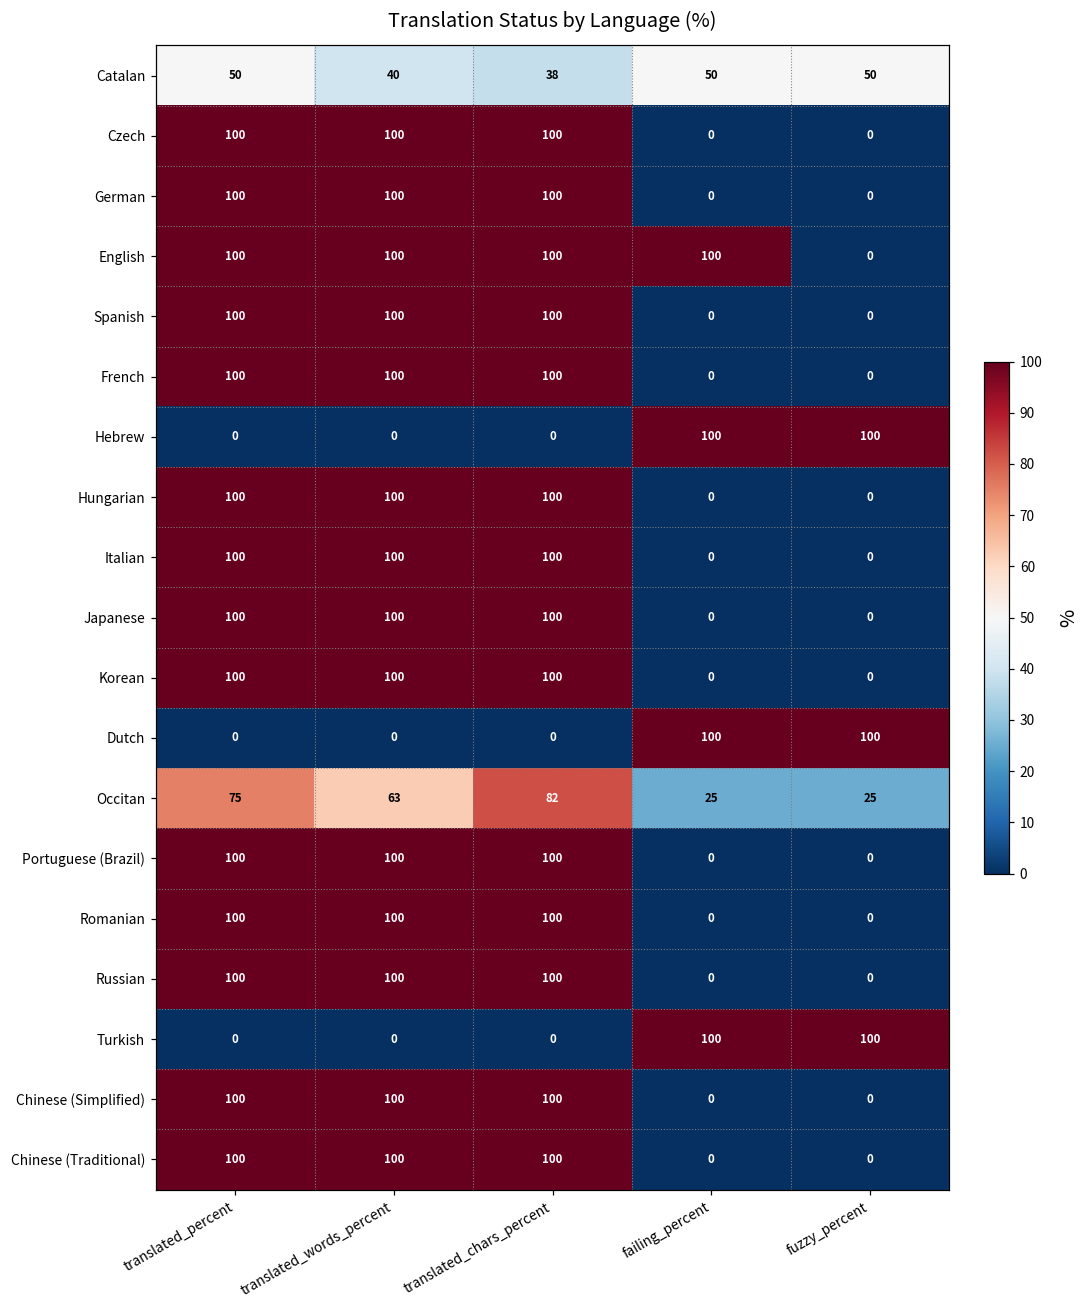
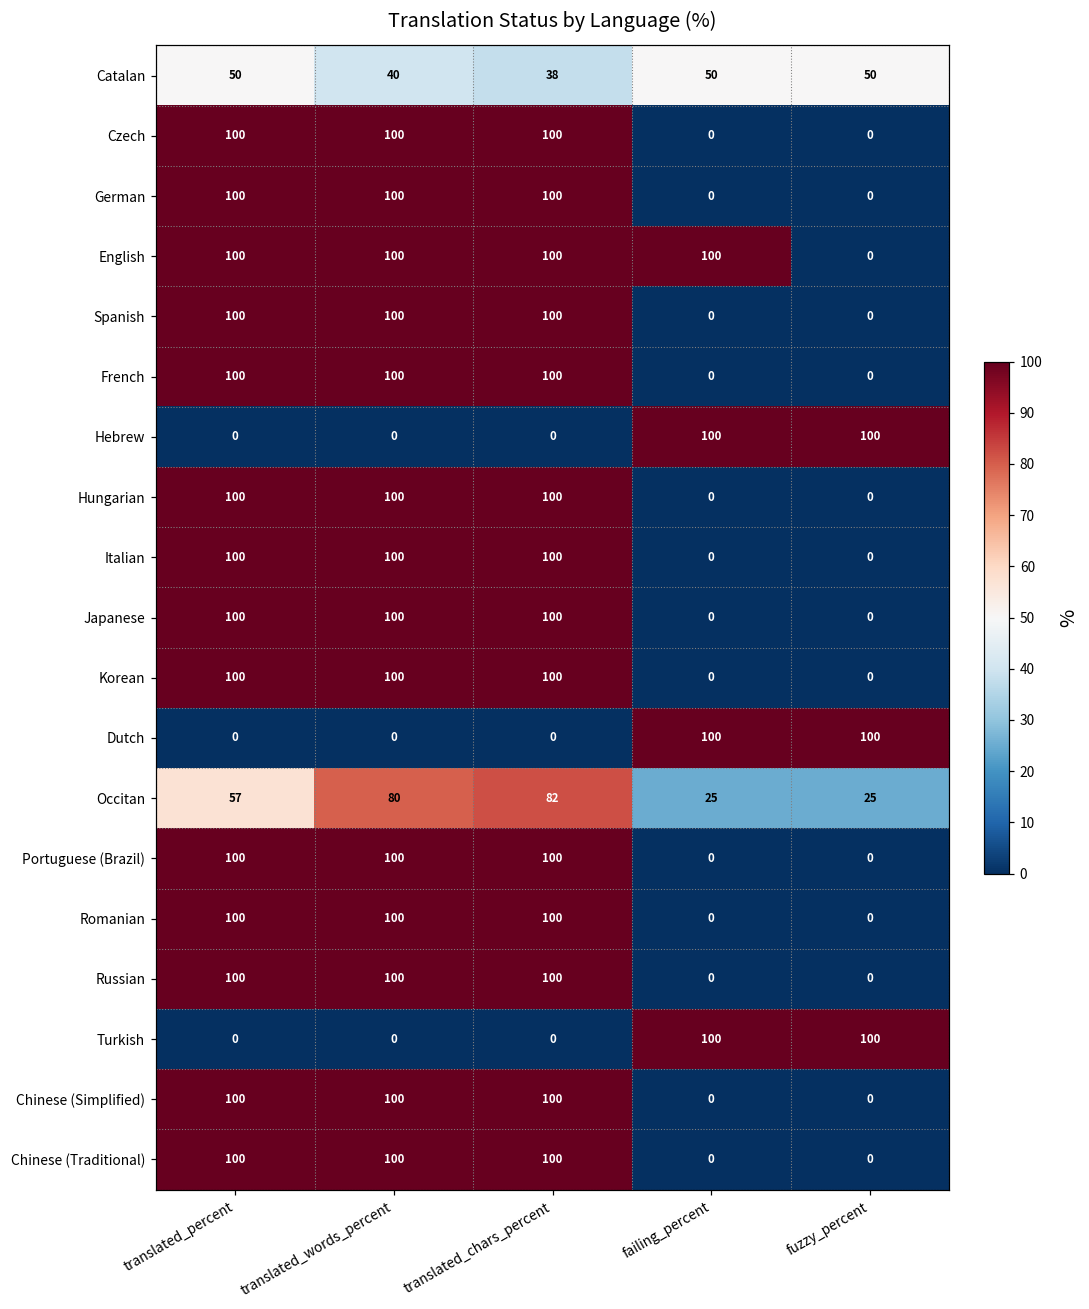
  {
    "Catalan": {
      "translated_percent": 50,
      "translated_words_percent": 40,
      "translated_chars_percent": 38,
      "failing_percent": 50,
      "fuzzy_percent": 50
    },
    "Czech": {
      "translated_percent": 100,
      "translated_words_percent": 100,
      "translated_chars_percent": 100,
      "failing_percent": 0,
      "fuzzy_percent": 0
    },
    "German": {
      "translated_percent": 100,
      "translated_words_percent": 100,
      "translated_chars_percent": 100,
      "failing_percent": 0,
      "fuzzy_percent": 0
    },
    "English": {
      "translated_percent": 100,
      "translated_words_percent": 100,
      "translated_chars_percent": 100,
      "failing_percent": 100,
      "fuzzy_percent": 0
    },
    "Spanish": {
      "translated_percent": 100,
      "translated_words_percent": 100,
      "translated_chars_percent": 100,
      "failing_percent": 0,
      "fuzzy_percent": 0
    },
    "French": {
      "translated_percent": 100,
      "translated_words_percent": 100,
      "translated_chars_percent": 100,
      "failing_percent": 0,
      "fuzzy_percent": 0
    },
    "Hebrew": {
      "translated_percent": 0,
      "translated_words_percent": 0,
      "translated_chars_percent": 0,
      "failing_percent": 100,
      "fuzzy_percent": 100
    },
    "Hungarian": {
      "translated_percent": 100,
      "translated_words_percent": 100,
      "translated_chars_percent": 100,
      "failing_percent": 0,
      "fuzzy_percent": 0
    },
    "Italian": {
      "translated_percent": 100,
      "translated_words_percent": 100,
      "translated_chars_percent": 100,
      "failing_percent": 0,
      "fuzzy_percent": 0
    },
    "Japanese": {
      "translated_percent": 100,
      "translated_words_percent": 100,
      "translated_chars_percent": 100,
      "failing_percent": 0,
      "fuzzy_percent": 0
    },
    "Korean": {
      "translated_percent": 100,
      "translated_words_percent": 100,
      "translated_chars_percent": 100,
      "failing_percent": 0,
      "fuzzy_percent": 0
    },
    "Dutch": {
      "translated_percent": 0,
      "translated_words_percent": 0,
      "translated_chars_percent": 0,
      "failing_percent": 100,
      "fuzzy_percent": 100
    },
    "Occitan": {
-     "translated_percent": 75,
-     "translated_words_percent": 63,
+     "translated_percent": 57,
+     "translated_words_percent": 80,
      "translated_chars_percent": 82,
      "failing_percent": 25,
      "fuzzy_percent": 25
    },
    "Portuguese (Brazil)": {
      "translated_percent": 100,
      "translated_words_percent": 100,
      "translated_chars_percent": 100,
      "failing_percent": 0,
      "fuzzy_percent": 0
    },
    "Romanian": {
      "translated_percent": 100,
      "translated_words_percent": 100,
      "translated_chars_percent": 100,
      "failing_percent": 0,
      "fuzzy_percent": 0
    },
    "Russian": {
      "translated_percent": 100,
      "translated_words_percent": 100,
      "translated_chars_percent": 100,
      "failing_percent": 0,
      "fuzzy_percent": 0
    },
    "Turkish": {
      "translated_percent": 0,
      "translated_words_percent": 0,
      "translated_chars_percent": 0,
      "failing_percent": 100,
      "fuzzy_percent": 100
    },
    "Chinese (Simplified)": {
      "translated_percent": 100,
      "translated_words_percent": 100,
      "translated_chars_percent": 100,
      "failing_percent": 0,
      "fuzzy_percent": 0
    },
    "Chinese (Traditional)": {
      "translated_percent": 100,
      "translated_words_percent": 100,
      "translated_chars_percent": 100,
      "failing_percent": 0,
      "fuzzy_percent": 0
    }
  }
